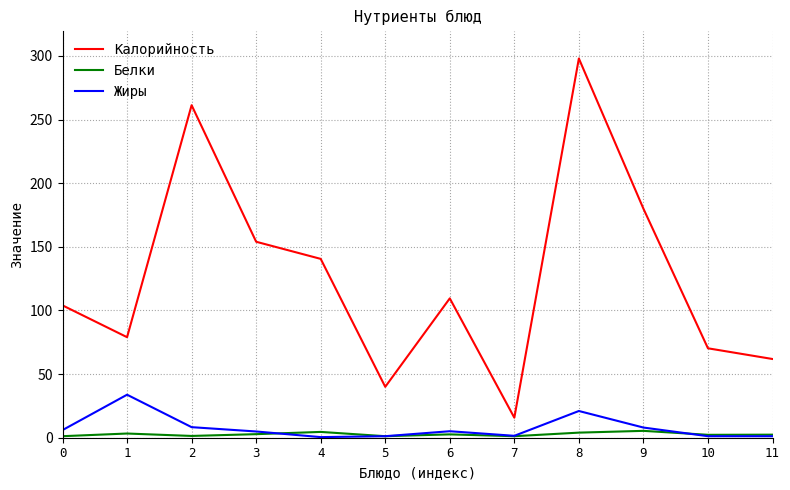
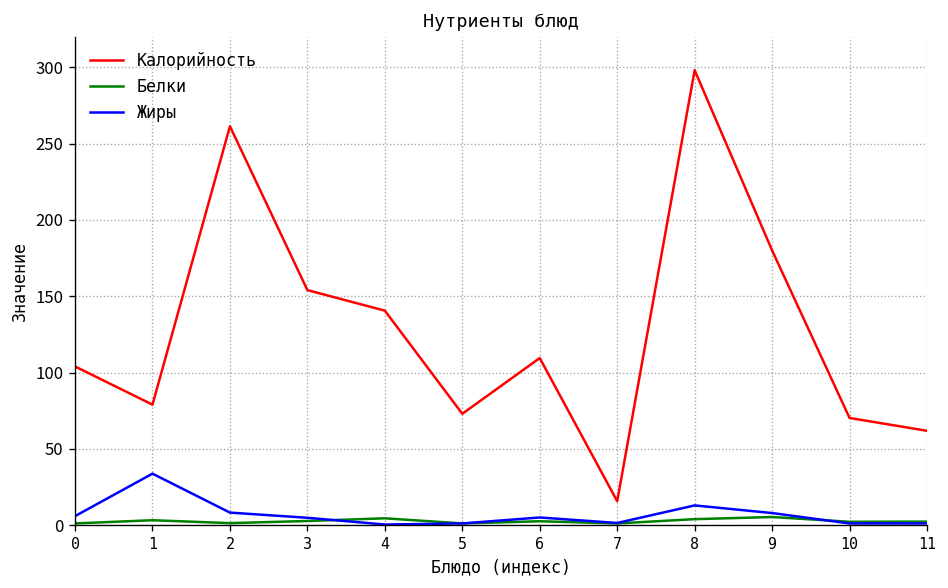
  {
    "Калорийность": {
      "0": 104,
      "1": 79,
      "2": 261,
      "3": 154,
      "4": 141,
-     "5": 40,
+     "5": 73,
      "6": 110,
      "7": 16,
      "8": 298,
      "9": 180,
      "10": 70,
      "11": 62
    },
    "Белки": {
      "0": 1,
      "1": 3,
      "2": 1,
      "3": 3,
      "4": 5,
      "6": 3,
      "8": 4,
      "9": 5
    },
    "Жиры": {
      "0": 6,
      "1": 34,
      "2": 8,
      "3": 5,
      "4": 0,
      "6": 5,
-     "8": 21,
+     "8": 13,
      "9": 8
    }
  }
